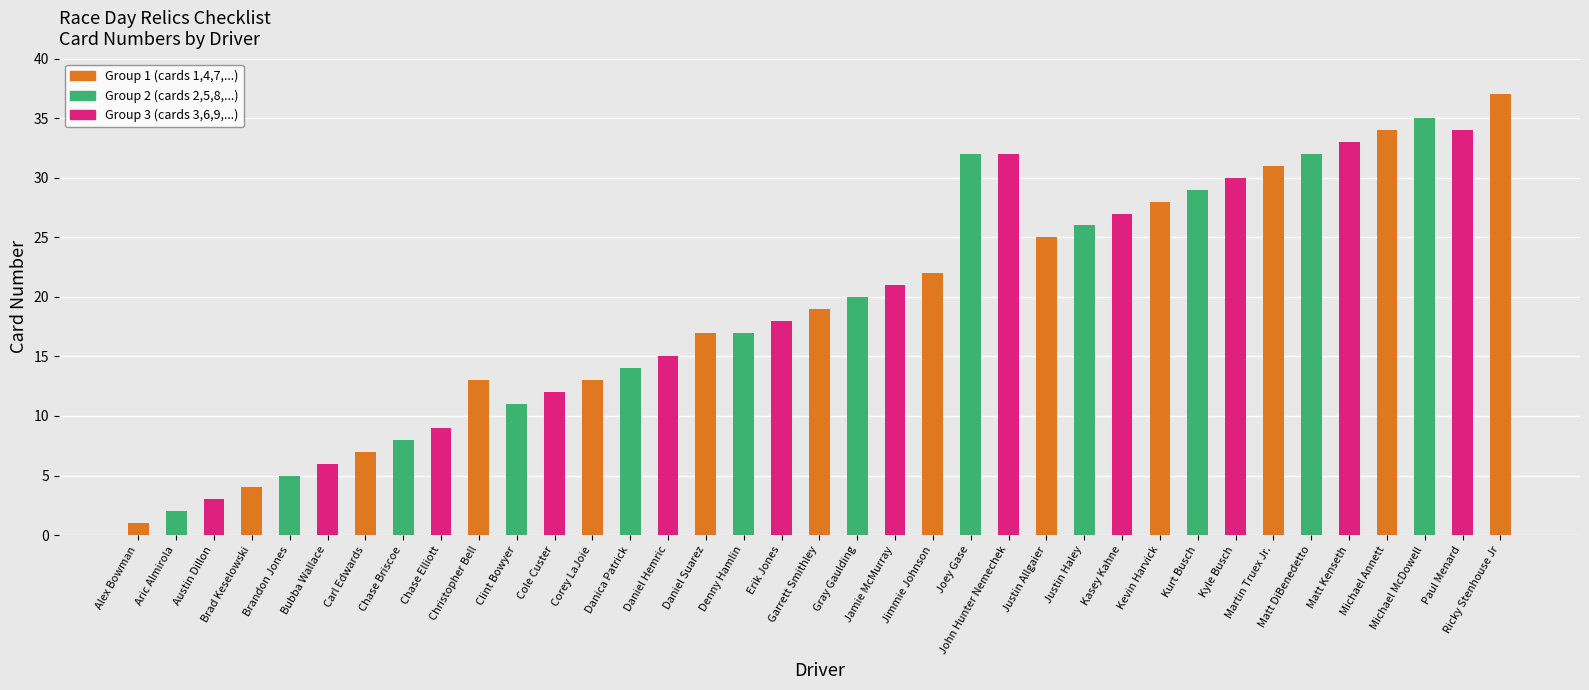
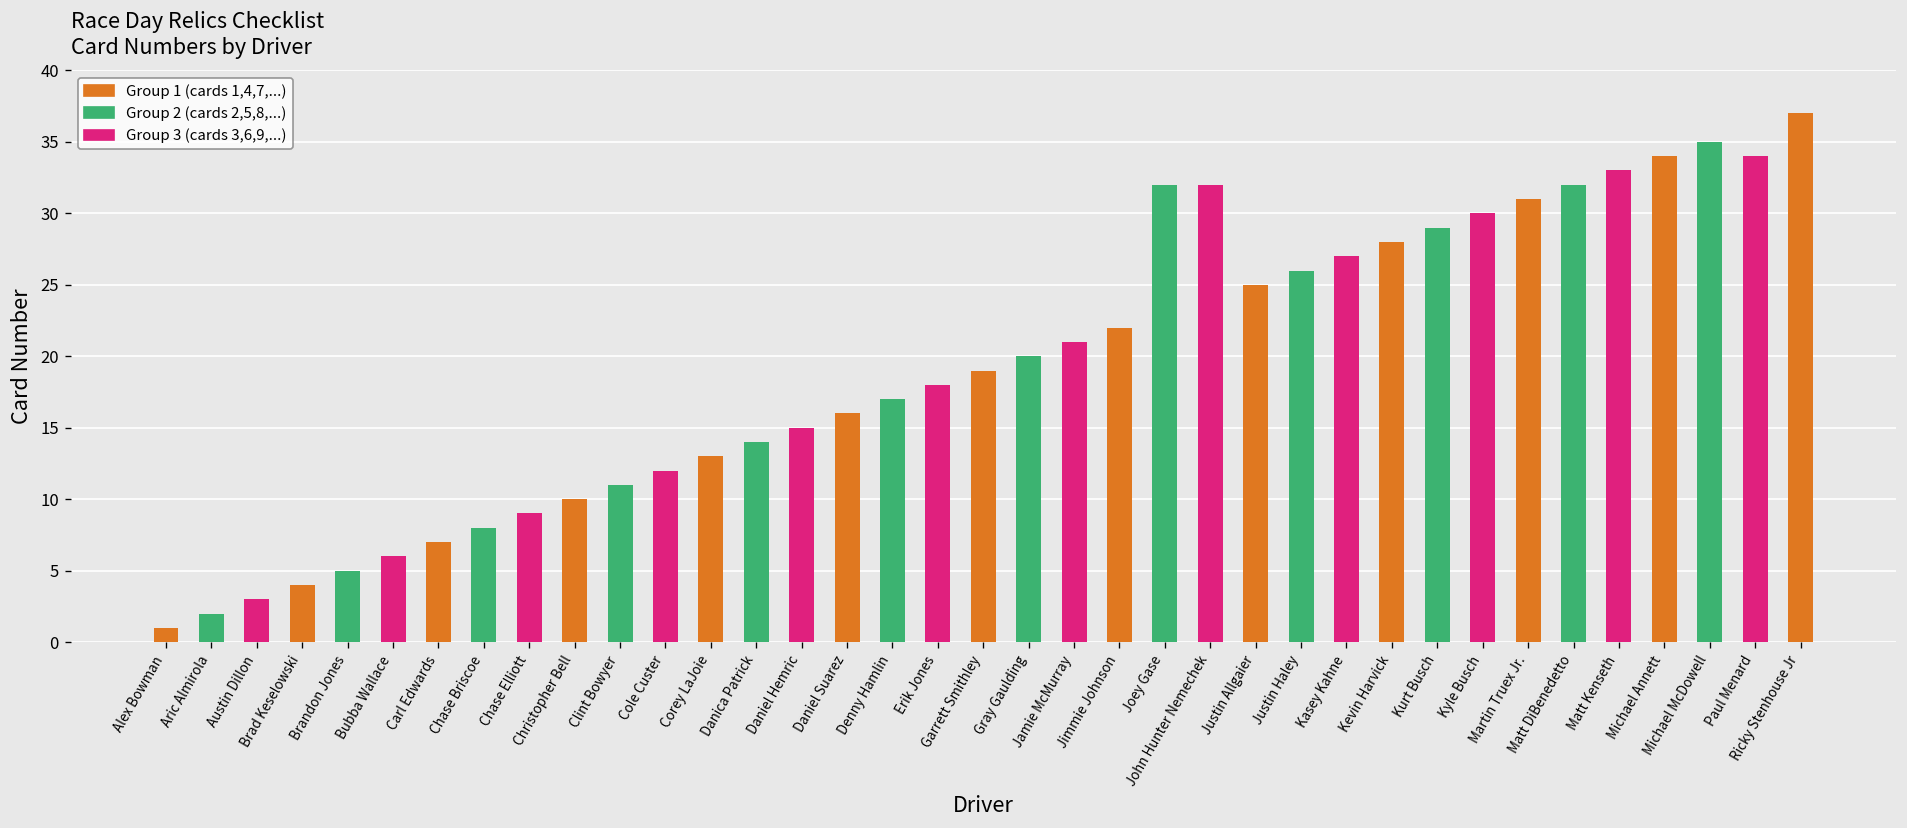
  {
    "Alex Bowman": 1,
    "Aric Almirola": 2,
    "Austin Dillon": 3,
    "Brad Keselowski": 4,
    "Brandon Jones": 5,
    "Bubba Wallace": 6,
    "Carl Edwards": 7,
    "Chase Briscoe": 8,
    "Chase Elliott": 9,
-   "Christopher Bell": 13,
+   "Christopher Bell": 10,
    "Clint Bowyer": 11,
    "Cole Custer": 12,
    "Corey LaJoie": 13,
    "Danica Patrick": 14,
    "Daniel Hemric": 15,
-   "Daniel Suarez": 17,
+   "Daniel Suarez": 16,
    "Denny Hamlin": 17,
    "Erik Jones": 18,
    "Garrett Smithley": 19,
    "Gray Gaulding": 20,
    "Jamie McMurray": 21,
    "Jimmie Johnson": 22,
    "Joey Gase": 32,
    "John Hunter Nemechek": 32,
    "Justin Allgaier": 25,
    "Justin Haley": 26,
    "Kasey Kahne": 27,
    "Kevin Harvick": 28,
    "Kurt Busch": 29,
    "Kyle Busch": 30,
    "Martin Truex Jr.": 31,
    "Matt DiBenedetto": 32,
    "Matt Kenseth": 33,
    "Michael Annett": 34,
    "Michael McDowell": 35,
    "Paul Menard": 34,
    "Ricky Stenhouse Jr": 37
  }
